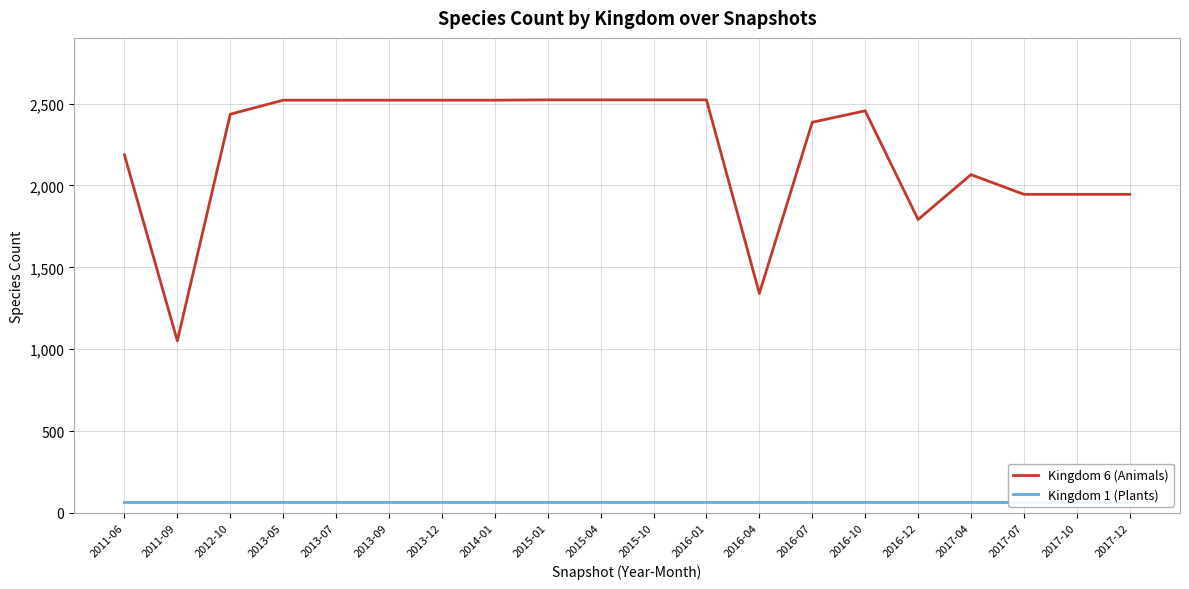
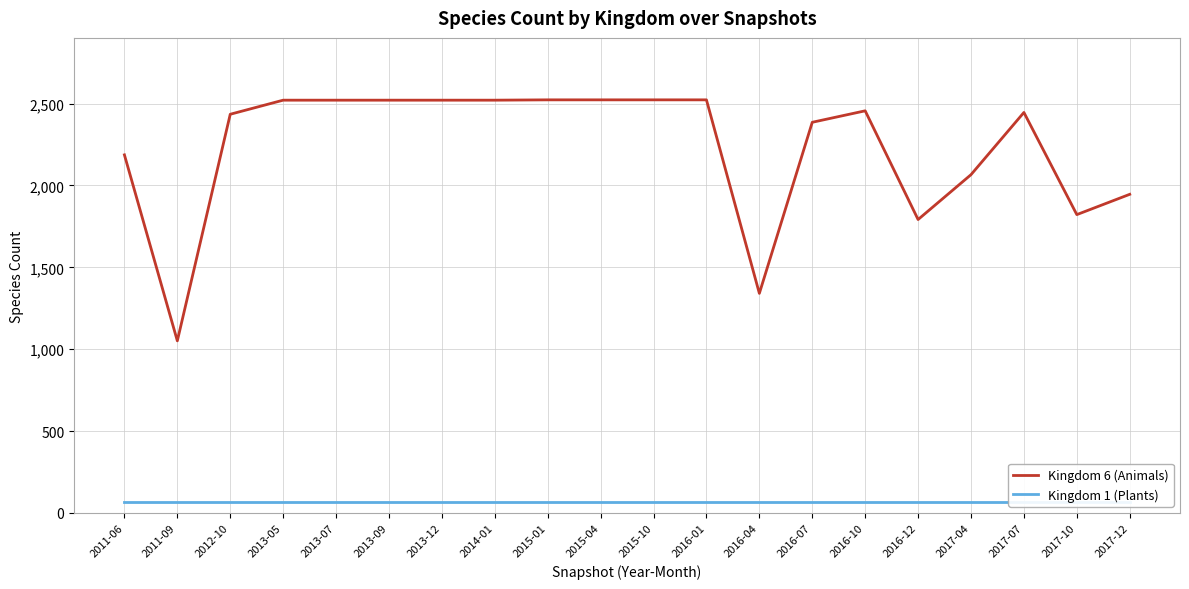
  {
    "Kingdom 6 (Animals)": {
      "2011-06": "2,190",
      "2011-09": "1,050",
      "2012-10": "2,440",
      "2013-05": "2,520",
      "2013-07": "2,520",
      "2013-09": "2,520",
      "2013-12": "2,520",
      "2014-01": "2,520",
      "2015-01": "2,520",
      "2015-04": "2,520",
      "2015-10": "2,520",
      "2016-01": "2,520",
      "2016-04": "1,340",
      "2016-07": "2,390",
      "2016-10": "2,460",
      "2016-12": "1,790",
      "2017-04": "2,070",
-     "2017-07": "1,950",
-     "2017-10": "1,950",
+     "2017-07": "2,450",
+     "2017-10": "1,820",
      "2017-12": "1,950"
    },
    "Kingdom 1 (Plants)": {
      "2011-06": "70",
      "2011-09": "70",
      "2012-10": "70",
      "2013-05": "70",
      "2013-07": "70",
      "2013-09": "70",
      "2013-12": "70",
      "2014-01": "70",
      "2015-01": "70",
      "2015-04": "70",
      "2015-10": "70",
      "2016-01": "70",
      "2016-04": "70",
      "2016-07": "70",
      "2016-10": "70",
      "2016-12": "70",
      "2017-04": "70"
    }
  }
